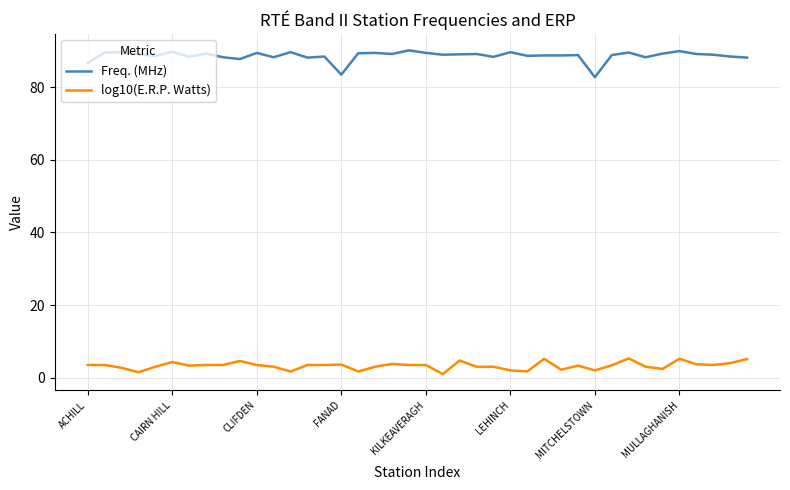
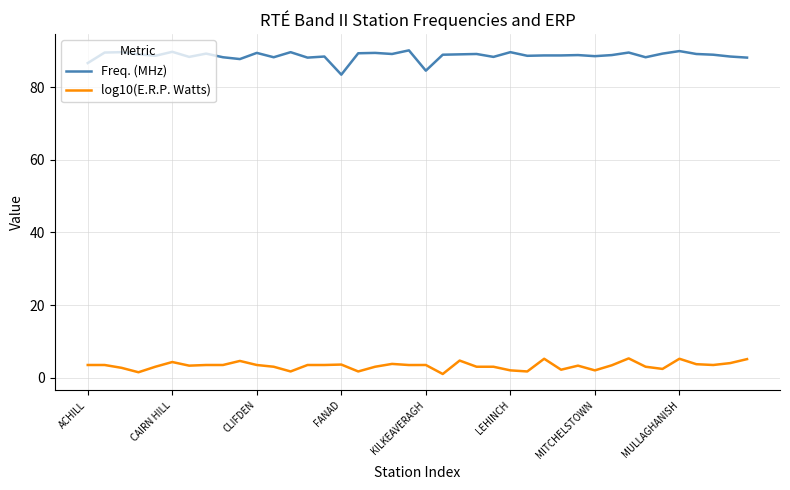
  {
    "Freq. (MHz)": {
      "CLIFDEN": 90,
      "FANAD": 84,
-     "KILKEAVERAGH": 90,
+     "KILKEAVERAGH": 85,
      "LEHINCH": 90,
-     "MITCHELSTOWN": 83,
+     "MITCHELSTOWN": 89,
      "MULLAGHANISH": 90
    },
    "log10(E.R.P. Watts)": {
      "ACHILL": 3,
      "CAIRN HILL": 4,
      "CLIFDEN": 3,
      "FANAD": 4,
      "KILKEAVERAGH": 3,
      "LEHINCH": 2,
      "MITCHELSTOWN": 2,
      "MULLAGHANISH": 5
    }
  }
